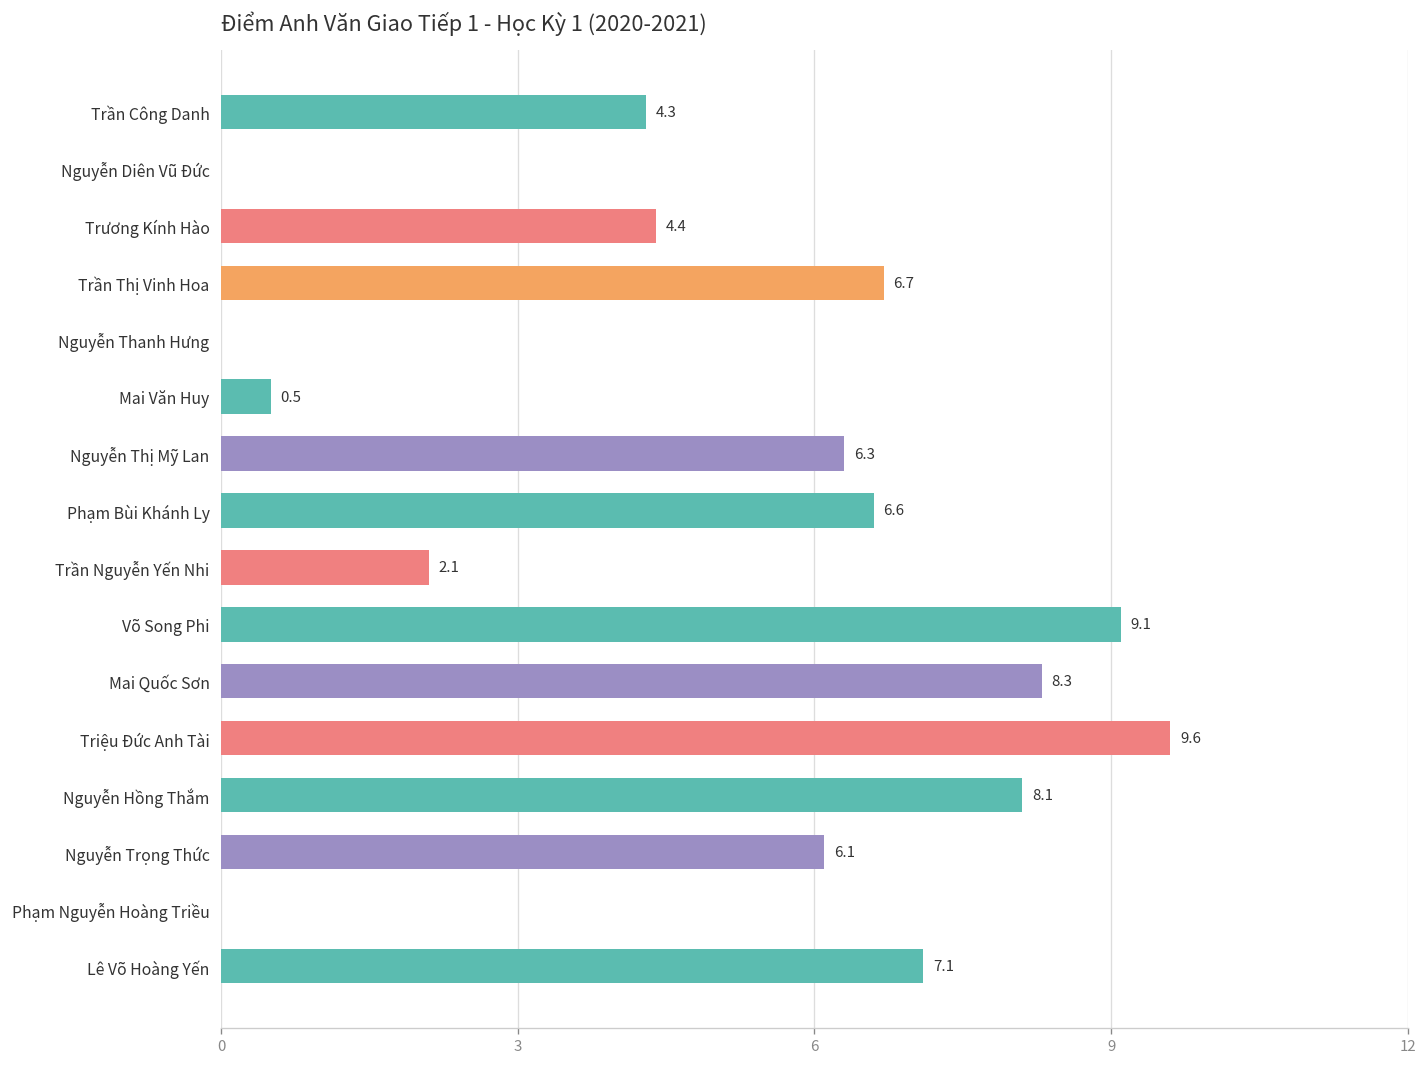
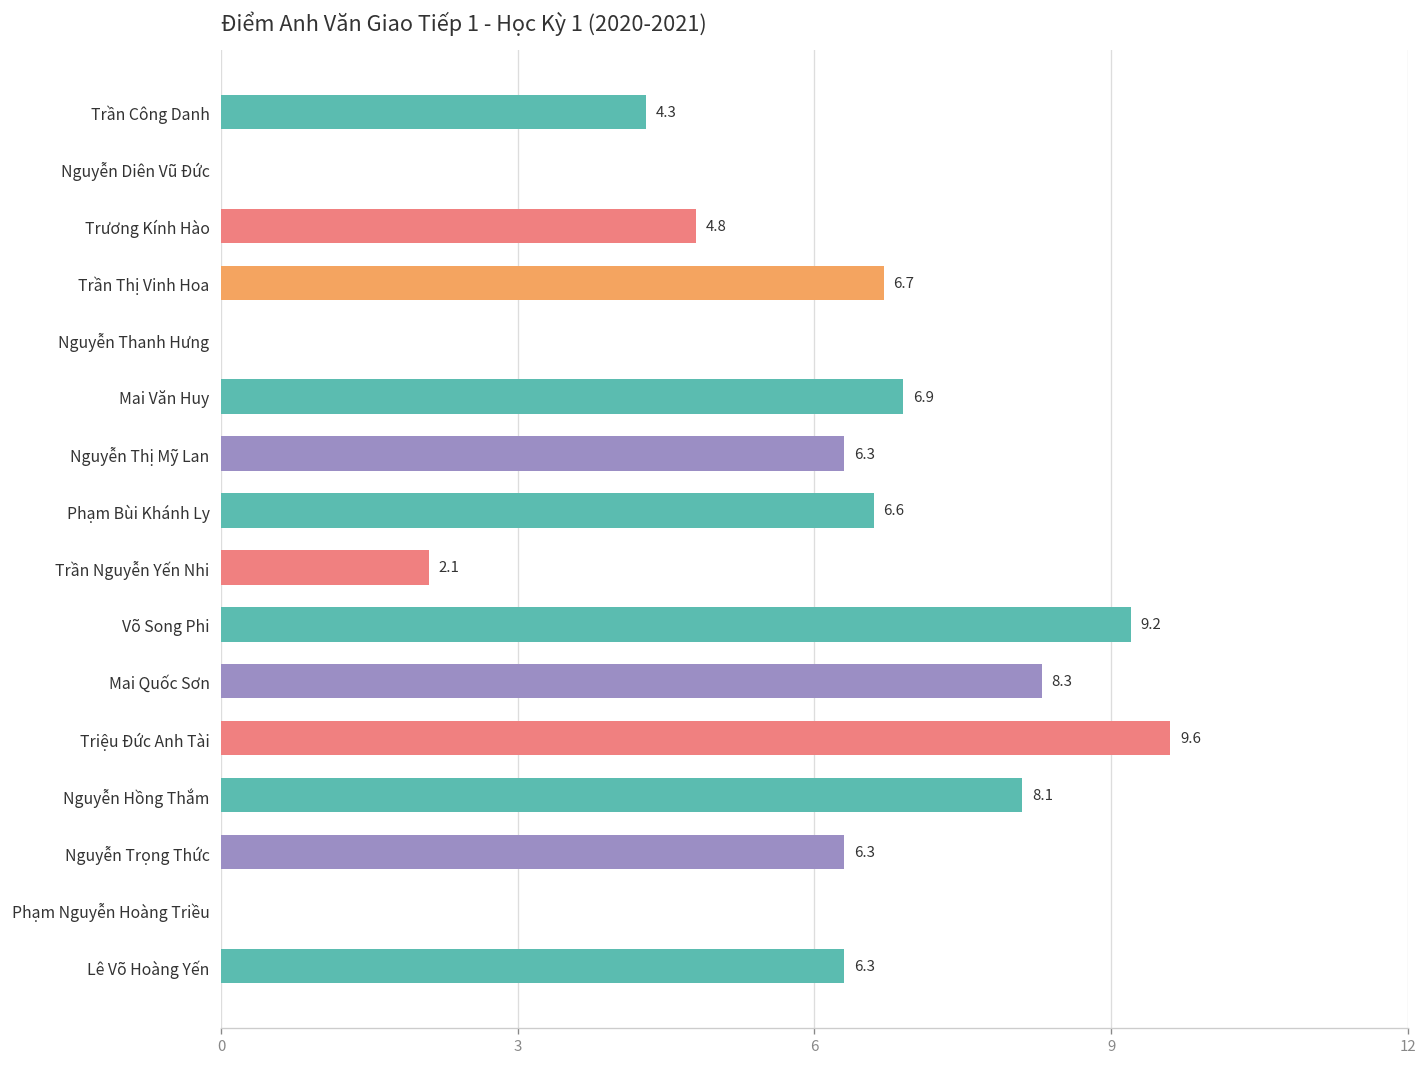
  {
    "Trần Công Danh": 4.3,
-   "Trương Kính Hào": 4.4,
+   "Trương Kính Hào": 4.8,
    "Trần Thị Vinh Hoa": 6.7,
-   "Mai Văn Huy": 0.5,
+   "Mai Văn Huy": 6.9,
    "Nguyễn Thị Mỹ Lan": 6.3,
    "Phạm Bùi Khánh Ly": 6.6,
    "Trần Nguyễn Yến Nhi": 2.1,
-   "Võ Song Phi": 9.1,
+   "Võ Song Phi": 9.2,
    "Mai Quốc Sơn": 8.3,
    "Triệu Đức Anh Tài": 9.6,
    "Nguyễn Hồng Thắm": 8.1,
-   "Nguyễn Trọng Thức": 6.1,
-   "Lê Võ Hoàng Yến": 7.1
+   "Nguyễn Trọng Thức": 6.3,
+   "Lê Võ Hoàng Yến": 6.3
  }
